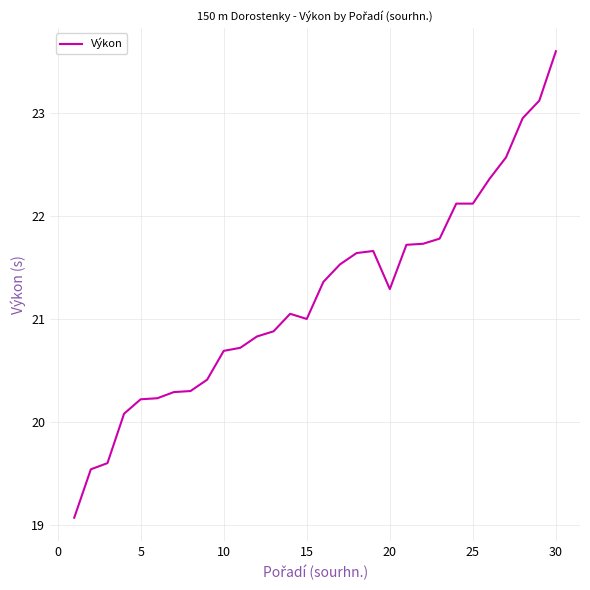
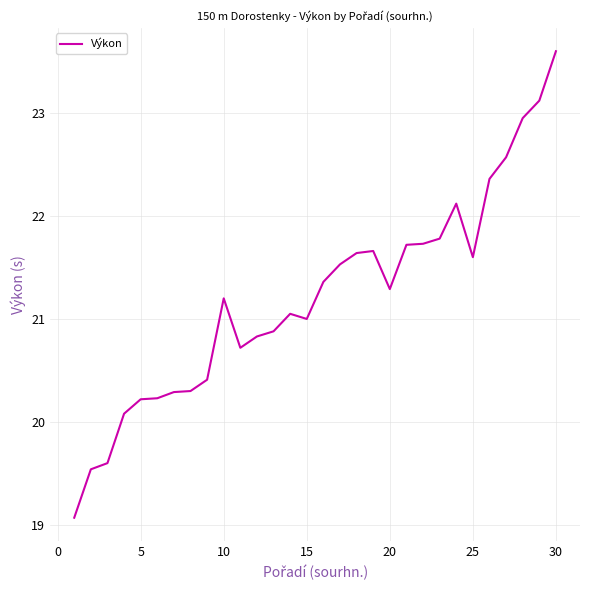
  {
    "5": 20.22,
-   "10": 20.69,
+   "10": 21.20,
    "15": 21.00,
    "20": 21.29,
-   "25": 22.12,
+   "25": 21.60,
    "30": 23.60
  }
